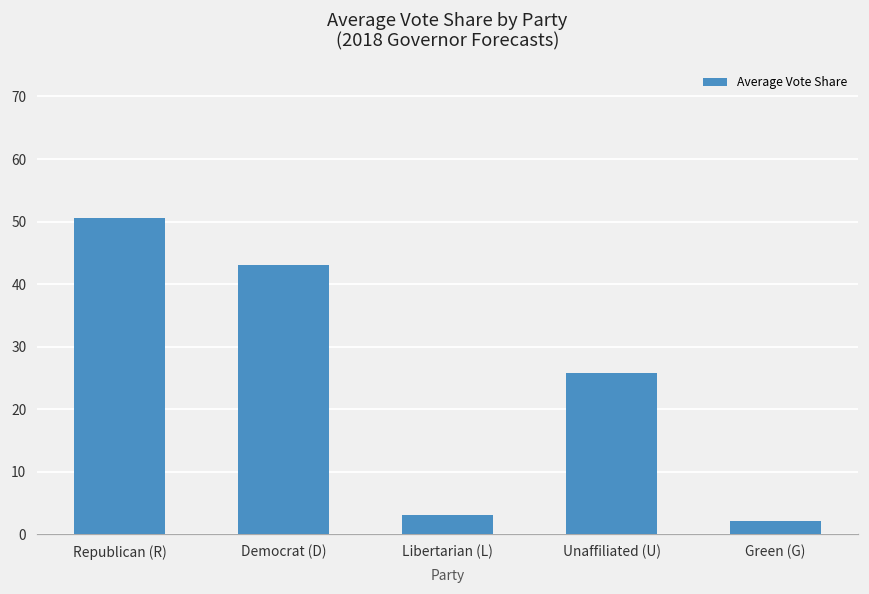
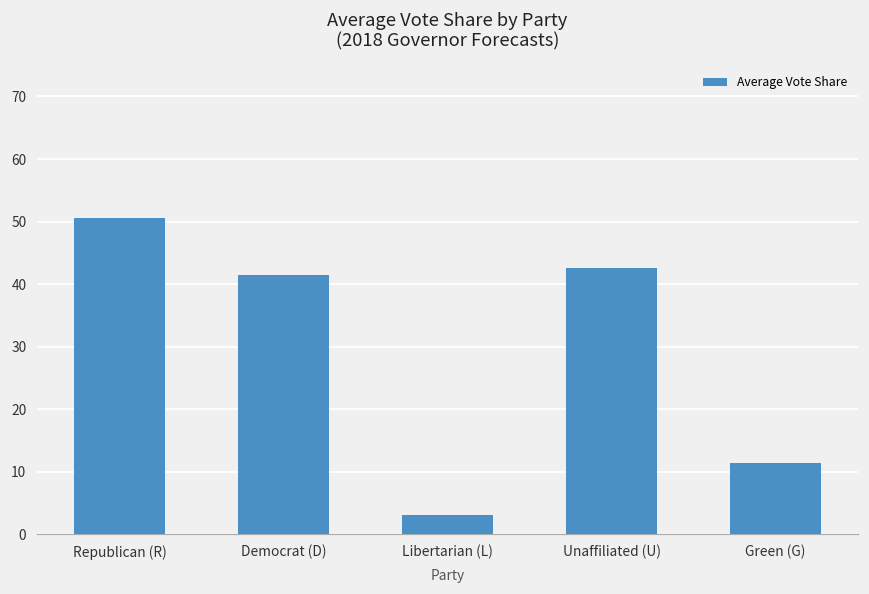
  {
    "Republican (R)": 51,
-   "Democrat (D)": 43,
+   "Democrat (D)": 41,
    "Libertarian (L)": 3,
-   "Unaffiliated (U)": 26,
-   "Green (G)": 2
+   "Unaffiliated (U)": 43,
+   "Green (G)": 11
  }
